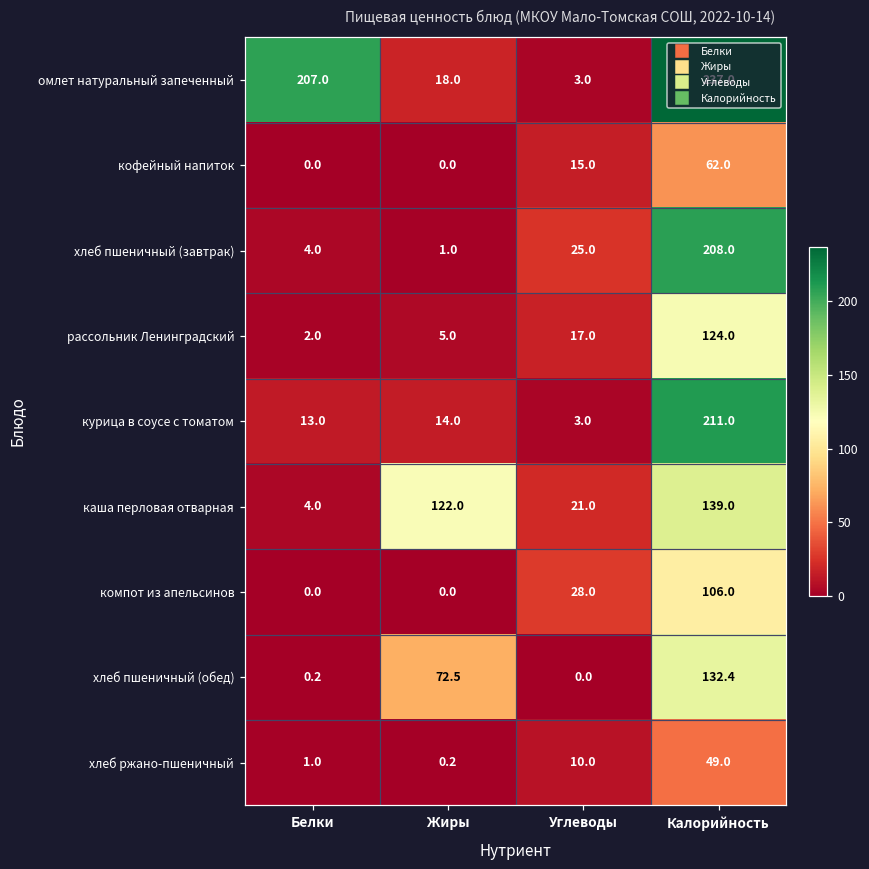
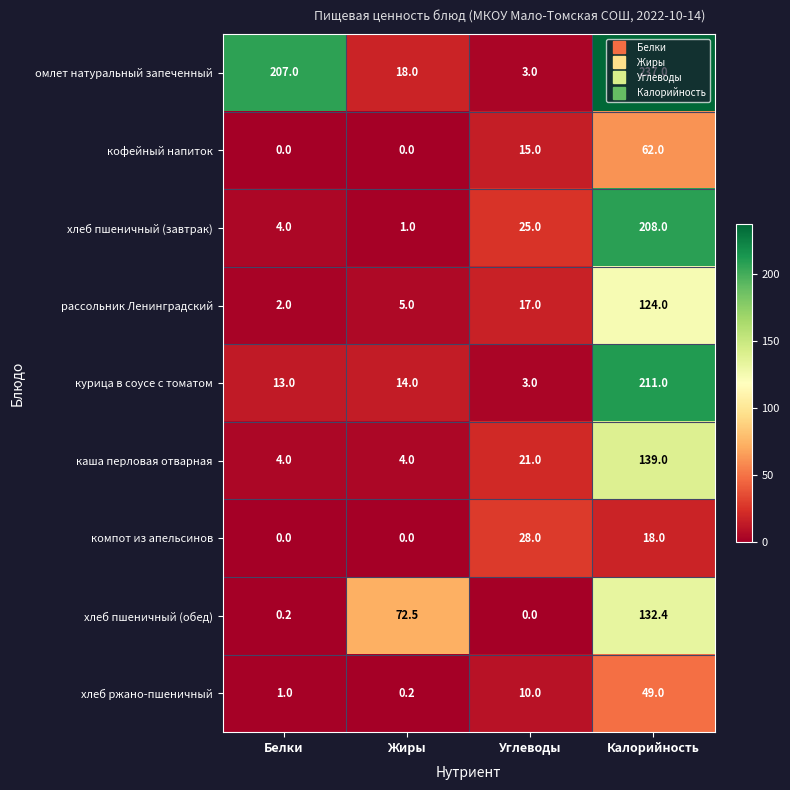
  {
    "омлет натуральный запеченный": {
      "Белки": 207.0,
      "Жиры": 18.0,
      "Углеводы": 3.0
    },
    "кофейный напиток": {
      "Белки": 0.0,
      "Жиры": 0.0,
      "Углеводы": 15.0,
      "Калорийность": 62.0
    },
    "хлеб пшеничный (завтрак)": {
      "Белки": 4.0,
      "Жиры": 1.0,
      "Углеводы": 25.0,
      "Калорийность": 208.0
    },
    "рассольник Ленинградский": {
      "Белки": 2.0,
      "Жиры": 5.0,
      "Углеводы": 17.0,
      "Калорийность": 124.0
    },
    "курица в соусе с томатом": {
      "Белки": 13.0,
      "Жиры": 14.0,
      "Углеводы": 3.0,
      "Калорийность": 211.0
    },
    "каша перловая отварная": {
      "Белки": 4.0,
-     "Жиры": 122.0,
+     "Жиры": 4.0,
      "Углеводы": 21.0,
      "Калорийность": 139.0
    },
    "компот из апельсинов": {
      "Белки": 0.0,
      "Жиры": 0.0,
      "Углеводы": 28.0,
-     "Калорийность": 106.0
+     "Калорийность": 18.0
    },
    "хлеб пшеничный (обед)": {
      "Белки": 0.2,
      "Жиры": 72.5,
      "Углеводы": 0.0,
      "Калорийность": 132.4
    },
    "хлеб ржано-пшеничный": {
      "Белки": 1.0,
      "Жиры": 0.2,
      "Углеводы": 10.0,
      "Калорийность": 49.0
    }
  }
